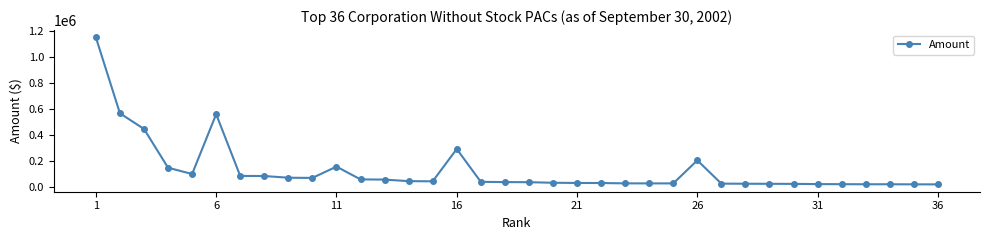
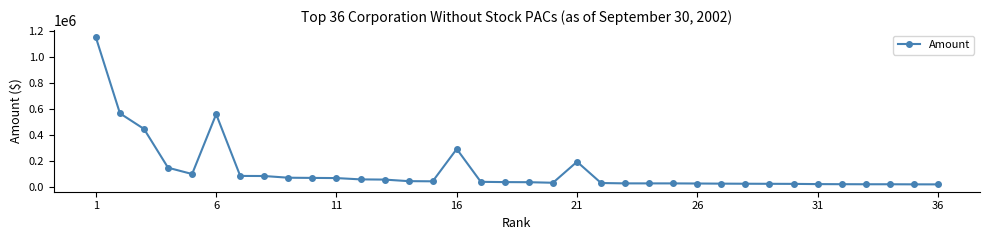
  {
    "1": 1150000,
    "6": 560000,
-   "11": 160000,
+   "11": 70000,
    "16": 290000,
-   "21": 30000,
-   "26": 210000,
+   "21": 200000,
+   "26": 30000,
    "31": 20000,
    "36": 20000
  }
